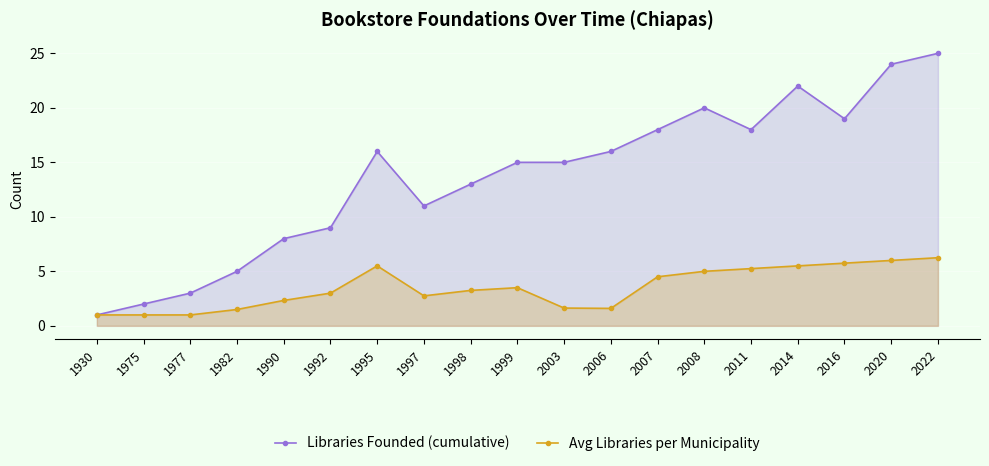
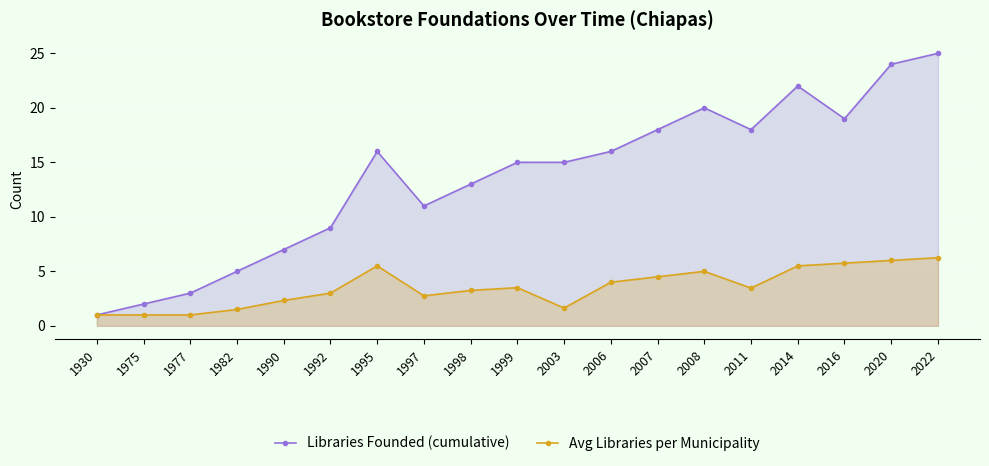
  {
    "Libraries Founded (cumulative)": {
      "1975": 2,
      "1977": 3,
      "1982": 5,
-     "1990": 8,
+     "1990": 7,
      "1992": 9,
      "1995": 16,
      "1997": 11,
      "1998": 13,
      "1999": 15,
      "2003": 15,
      "2006": 16,
      "2007": 18,
      "2008": 20,
      "2011": 18,
      "2014": 22,
      "2016": 19,
      "2020": 24,
      "2022": 25
    },
    "Avg Libraries per Municipality": {
      "1975": 1.0,
      "1977": 1.0,
      "1982": 1.5,
      "1990": 2.3,
      "1992": 3.0,
      "1995": 5.5,
      "1997": 2.8,
      "1998": 3.3,
      "1999": 3.5,
      "2003": 1.6,
-     "2006": 1.6,
+     "2006": 4.0,
      "2007": 4.5,
      "2008": 5.0,
-     "2011": 5.3,
+     "2011": 3.5,
      "2014": 5.5,
      "2016": 5.8,
      "2020": 6.0,
      "2022": 6.3
    }
  }
